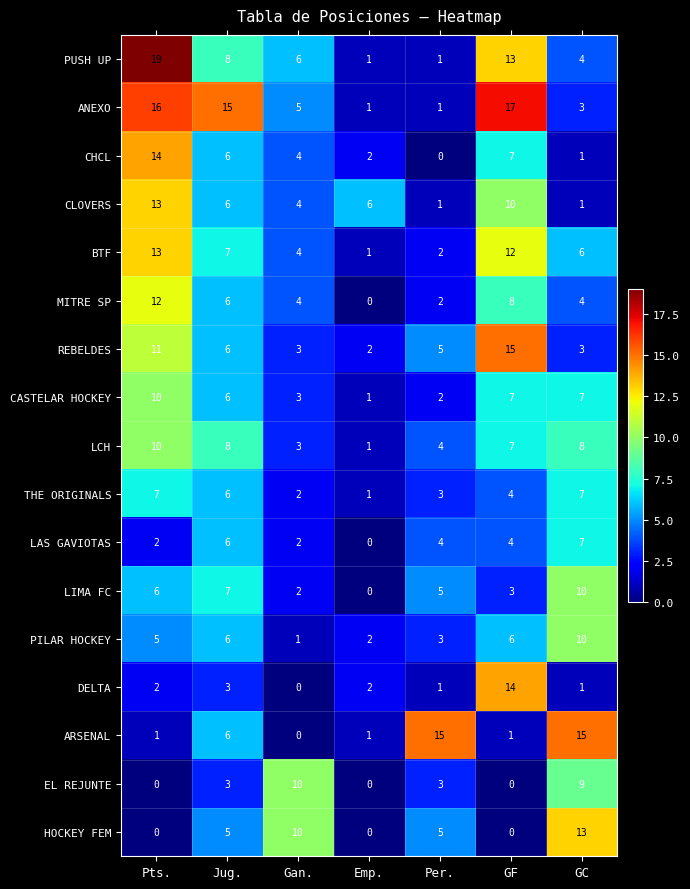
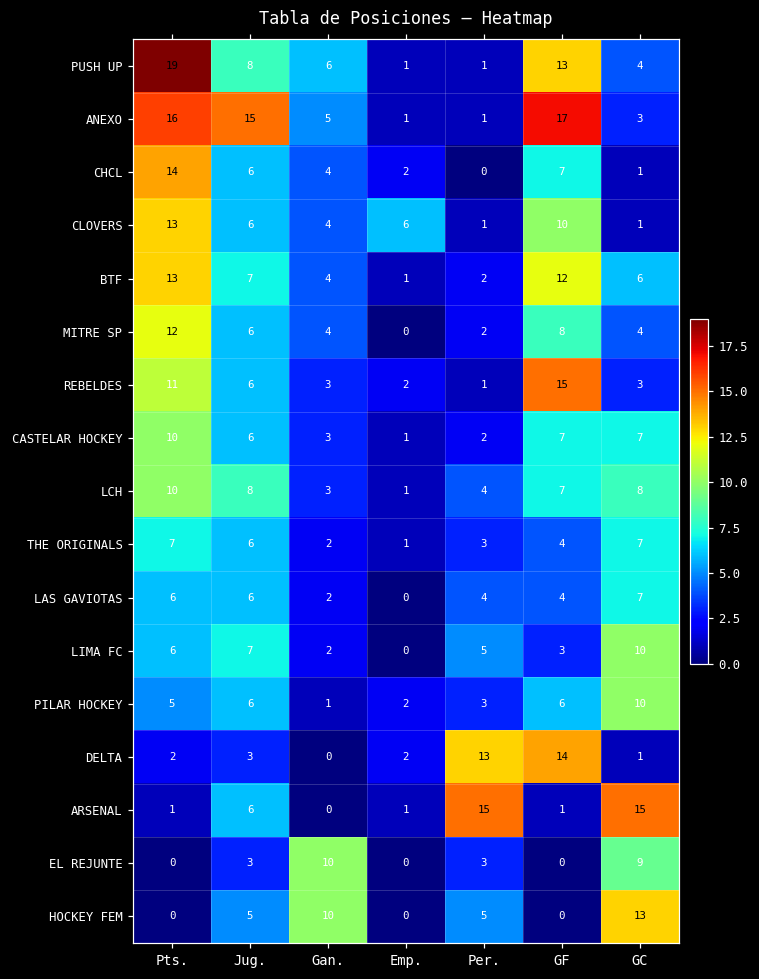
  {
    "PUSH UP": {
      "Pts.": 19,
      "Jug.": 8,
      "Gan.": 6,
      "Emp.": 1,
      "Per.": 1,
      "GF": 13,
      "GC": 4
    },
    "ANEXO": {
      "Pts.": 16,
      "Jug.": 15,
      "Gan.": 5,
      "Emp.": 1,
      "Per.": 1,
      "GF": 17,
      "GC": 3
    },
    "CHCL": {
      "Pts.": 14,
      "Jug.": 6,
      "Gan.": 4,
      "Emp.": 2,
      "Per.": 0,
      "GF": 7,
      "GC": 1
    },
    "CLOVERS": {
      "Pts.": 13,
      "Jug.": 6,
      "Gan.": 4,
      "Emp.": 6,
      "Per.": 1,
      "GF": 10,
      "GC": 1
    },
    "BTF": {
      "Pts.": 13,
      "Jug.": 7,
      "Gan.": 4,
      "Emp.": 1,
      "Per.": 2,
      "GF": 12,
      "GC": 6
    },
    "MITRE SP": {
      "Pts.": 12,
      "Jug.": 6,
      "Gan.": 4,
      "Emp.": 0,
      "Per.": 2,
      "GF": 8,
      "GC": 4
    },
    "REBELDES": {
      "Pts.": 11,
      "Jug.": 6,
      "Gan.": 3,
      "Emp.": 2,
-     "Per.": 5,
+     "Per.": 1,
      "GF": 15,
      "GC": 3
    },
    "CASTELAR HOCKEY": {
      "Pts.": 10,
      "Jug.": 6,
      "Gan.": 3,
      "Emp.": 1,
      "Per.": 2,
      "GF": 7,
      "GC": 7
    },
    "LCH": {
      "Pts.": 10,
      "Jug.": 8,
      "Gan.": 3,
      "Emp.": 1,
      "Per.": 4,
      "GF": 7,
      "GC": 8
    },
    "THE ORIGINALS": {
      "Pts.": 7,
      "Jug.": 6,
      "Gan.": 2,
      "Emp.": 1,
      "Per.": 3,
      "GF": 4,
      "GC": 7
    },
    "LAS GAVIOTAS": {
-     "Pts.": 2,
+     "Pts.": 6,
      "Jug.": 6,
      "Gan.": 2,
      "Emp.": 0,
      "Per.": 4,
      "GF": 4,
      "GC": 7
    },
    "LIMA FC": {
      "Pts.": 6,
      "Jug.": 7,
      "Gan.": 2,
      "Emp.": 0,
      "Per.": 5,
      "GF": 3,
      "GC": 10
    },
    "PILAR HOCKEY": {
      "Pts.": 5,
      "Jug.": 6,
      "Gan.": 1,
      "Emp.": 2,
      "Per.": 3,
      "GF": 6,
      "GC": 10
    },
    "DELTA": {
      "Pts.": 2,
      "Jug.": 3,
      "Gan.": 0,
      "Emp.": 2,
-     "Per.": 1,
+     "Per.": 13,
      "GF": 14,
      "GC": 1
    },
    "ARSENAL": {
      "Pts.": 1,
      "Jug.": 6,
      "Gan.": 0,
      "Emp.": 1,
      "Per.": 15,
      "GF": 1,
      "GC": 15
    },
    "EL REJUNTE": {
      "Pts.": 0,
      "Jug.": 3,
      "Gan.": 10,
      "Emp.": 0,
      "Per.": 3,
      "GF": 0,
      "GC": 9
    },
    "HOCKEY FEM": {
      "Pts.": 0,
      "Jug.": 5,
      "Gan.": 10,
      "Emp.": 0,
      "Per.": 5,
      "GF": 0,
      "GC": 13
    }
  }
